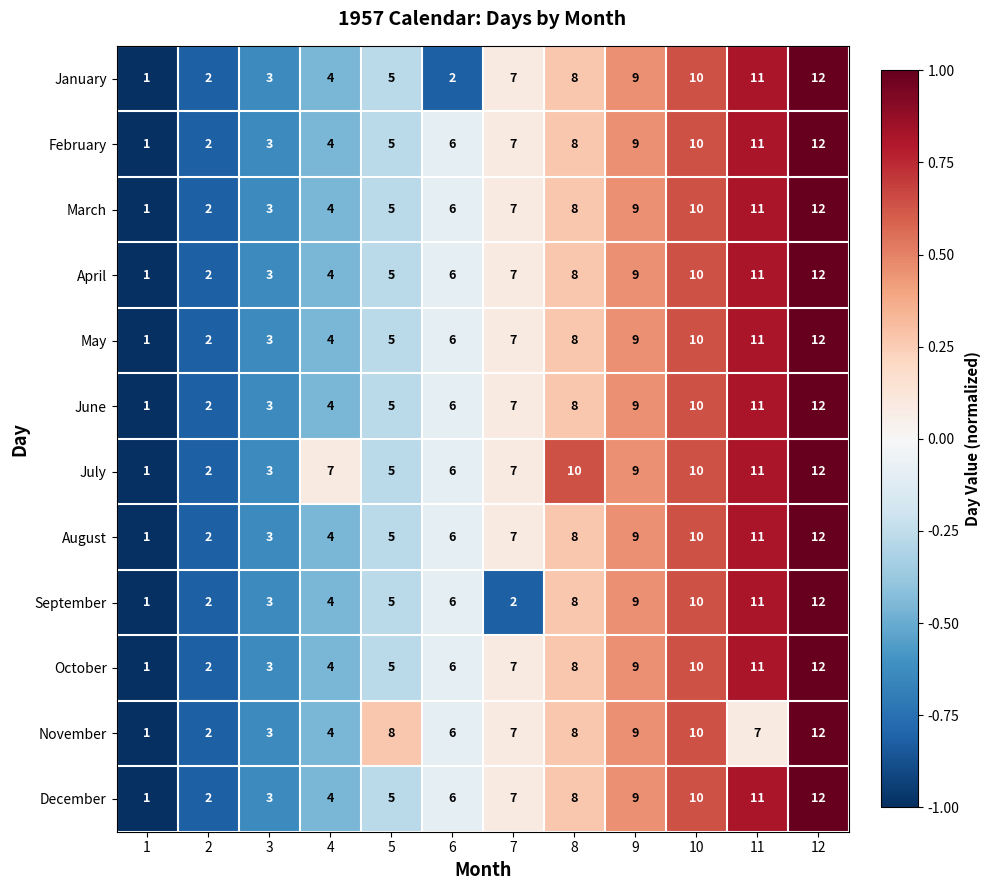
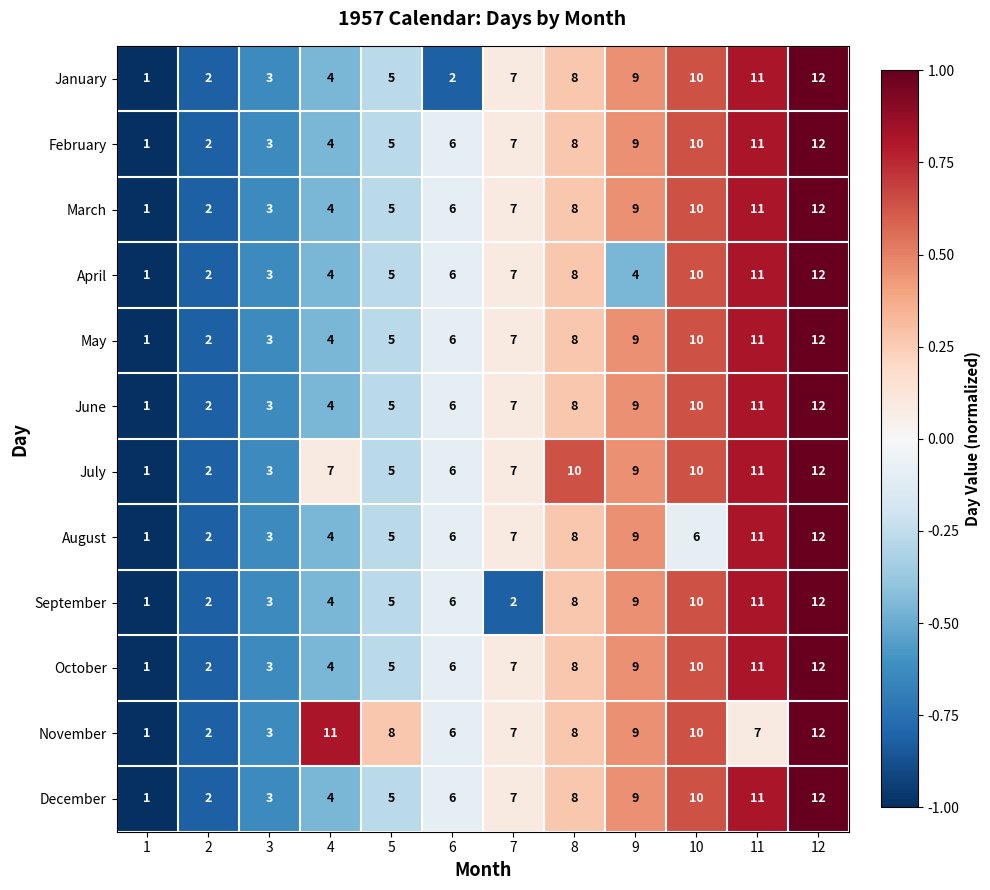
  {
    "January": {
      "1": 1,
      "2": 2,
      "3": 3,
      "4": 4,
      "5": 5,
      "6": 2,
      "7": 7,
      "8": 8,
      "9": 9,
      "10": 10,
      "11": 11,
      "12": 12
    },
    "February": {
      "1": 1,
      "2": 2,
      "3": 3,
      "4": 4,
      "5": 5,
      "6": 6,
      "7": 7,
      "8": 8,
      "9": 9,
      "10": 10,
      "11": 11,
      "12": 12
    },
    "March": {
      "1": 1,
      "2": 2,
      "3": 3,
      "4": 4,
      "5": 5,
      "6": 6,
      "7": 7,
      "8": 8,
      "9": 9,
      "10": 10,
      "11": 11,
      "12": 12
    },
    "April": {
      "1": 1,
      "2": 2,
      "3": 3,
      "4": 4,
      "5": 5,
      "6": 6,
      "7": 7,
      "8": 8,
-     "9": 9,
+     "9": 4,
      "10": 10,
      "11": 11,
      "12": 12
    },
    "May": {
      "1": 1,
      "2": 2,
      "3": 3,
      "4": 4,
      "5": 5,
      "6": 6,
      "7": 7,
      "8": 8,
      "9": 9,
      "10": 10,
      "11": 11,
      "12": 12
    },
    "June": {
      "1": 1,
      "2": 2,
      "3": 3,
      "4": 4,
      "5": 5,
      "6": 6,
      "7": 7,
      "8": 8,
      "9": 9,
      "10": 10,
      "11": 11,
      "12": 12
    },
    "July": {
      "1": 1,
      "2": 2,
      "3": 3,
      "4": 7,
      "5": 5,
      "6": 6,
      "7": 7,
      "8": 10,
      "9": 9,
      "10": 10,
      "11": 11,
      "12": 12
    },
    "August": {
      "1": 1,
      "2": 2,
      "3": 3,
      "4": 4,
      "5": 5,
      "6": 6,
      "7": 7,
      "8": 8,
      "9": 9,
-     "10": 10,
+     "10": 6,
      "11": 11,
      "12": 12
    },
    "September": {
      "1": 1,
      "2": 2,
      "3": 3,
      "4": 4,
      "5": 5,
      "6": 6,
      "7": 2,
      "8": 8,
      "9": 9,
      "10": 10,
      "11": 11,
      "12": 12
    },
    "October": {
      "1": 1,
      "2": 2,
      "3": 3,
      "4": 4,
      "5": 5,
      "6": 6,
      "7": 7,
      "8": 8,
      "9": 9,
      "10": 10,
      "11": 11,
      "12": 12
    },
    "November": {
      "1": 1,
      "2": 2,
      "3": 3,
-     "4": 4,
+     "4": 11,
      "5": 8,
      "6": 6,
      "7": 7,
      "8": 8,
      "9": 9,
      "10": 10,
      "11": 7,
      "12": 12
    },
    "December": {
      "1": 1,
      "2": 2,
      "3": 3,
      "4": 4,
      "5": 5,
      "6": 6,
      "7": 7,
      "8": 8,
      "9": 9,
      "10": 10,
      "11": 11,
      "12": 12
    }
  }
